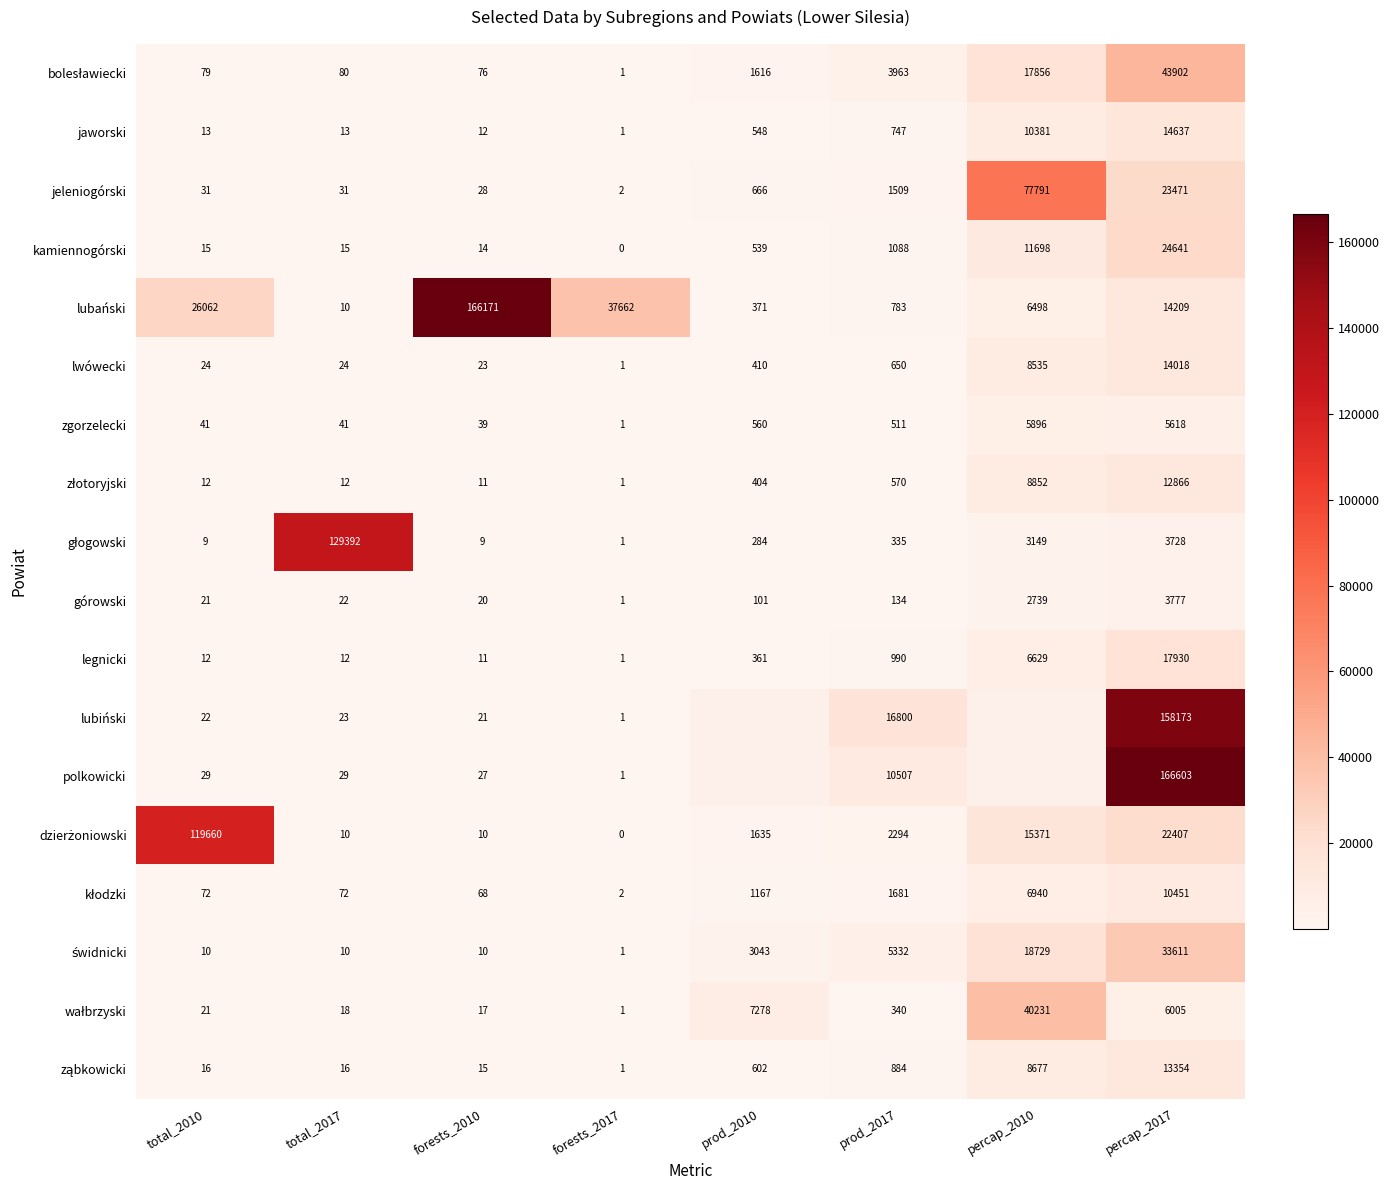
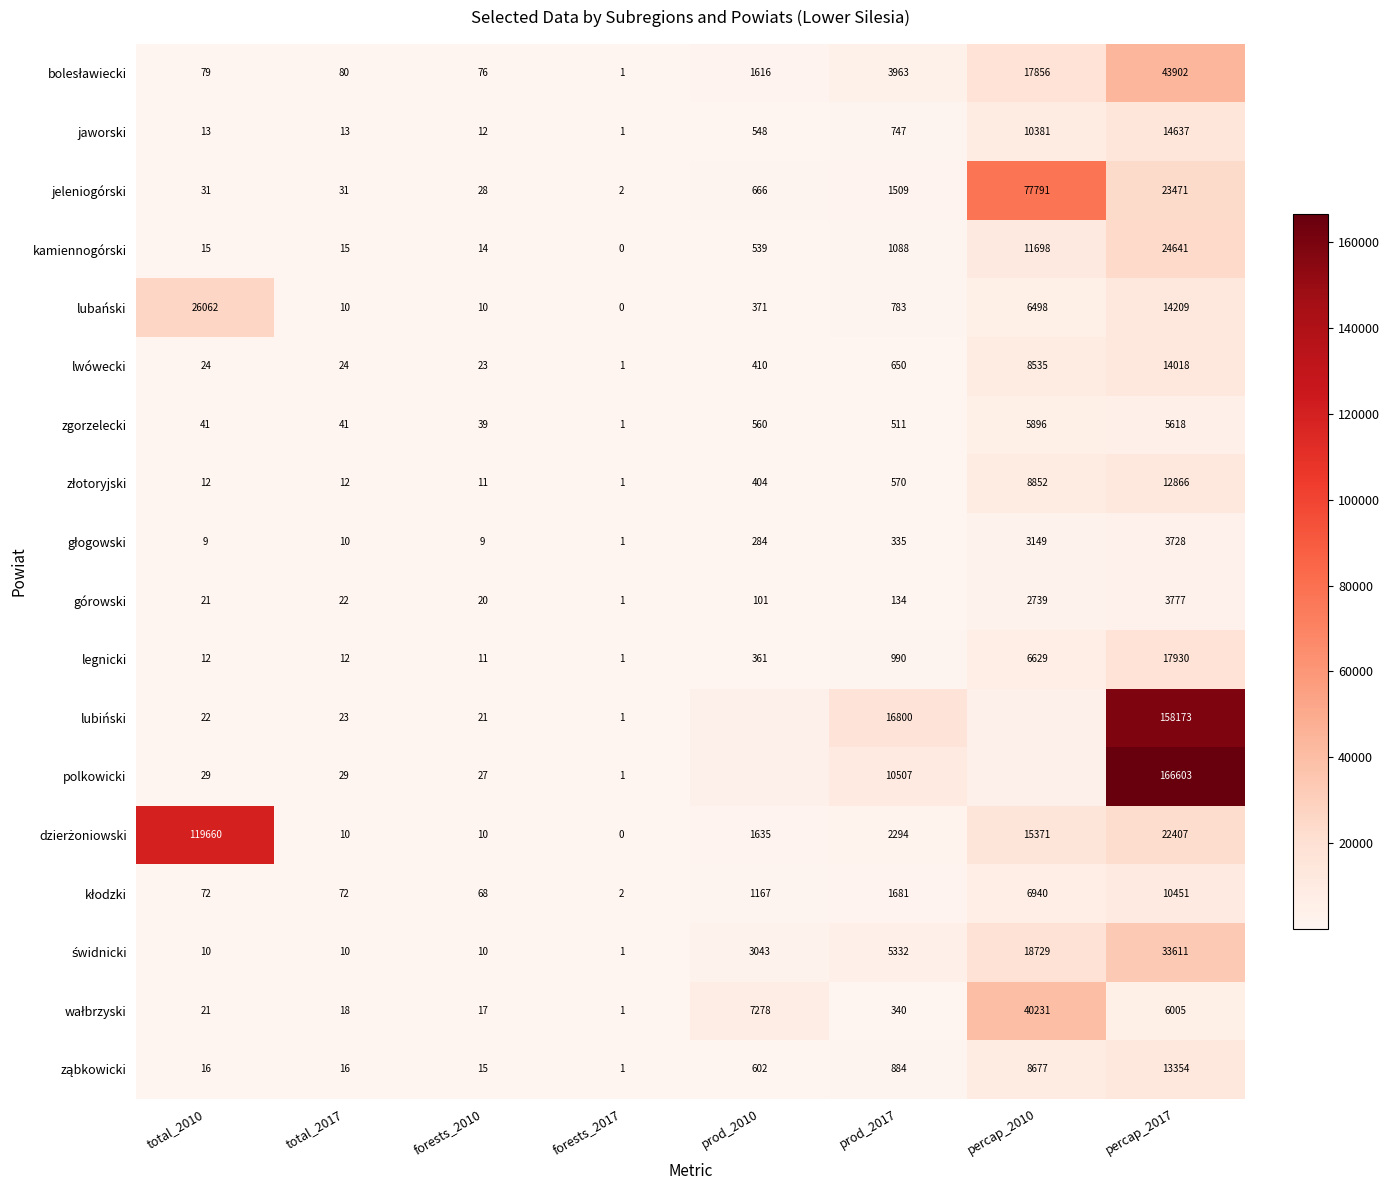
  {
    "bolesławiecki": {
      "total_2010": 79,
      "total_2017": 80,
      "forests_2010": 76,
      "forests_2017": 1,
      "prod_2010": 1616,
      "prod_2017": 3963,
      "percap_2010": 17856,
      "percap_2017": 43902
    },
    "jaworski": {
      "total_2010": 13,
      "total_2017": 13,
      "forests_2010": 12,
      "forests_2017": 1,
      "prod_2010": 548,
      "prod_2017": 747,
      "percap_2010": 10381,
      "percap_2017": 14637
    },
    "jeleniogórski": {
      "total_2010": 31,
      "total_2017": 31,
      "forests_2010": 28,
      "forests_2017": 2,
      "prod_2010": 666,
      "prod_2017": 1509,
      "percap_2010": 77791,
      "percap_2017": 23471
    },
    "kamiennogórski": {
      "total_2010": 15,
      "total_2017": 15,
      "forests_2010": 14,
      "forests_2017": 0,
      "prod_2010": 539,
      "prod_2017": 1088,
      "percap_2010": 11698,
      "percap_2017": 24641
    },
    "lubański": {
      "total_2010": 26062,
      "total_2017": 10,
-     "forests_2010": 166171,
-     "forests_2017": 37662,
+     "forests_2010": 10,
+     "forests_2017": 0,
      "prod_2010": 371,
      "prod_2017": 783,
      "percap_2010": 6498,
      "percap_2017": 14209
    },
    "lwówecki": {
      "total_2010": 24,
      "total_2017": 24,
      "forests_2010": 23,
      "forests_2017": 1,
      "prod_2010": 410,
      "prod_2017": 650,
      "percap_2010": 8535,
      "percap_2017": 14018
    },
    "zgorzelecki": {
      "total_2010": 41,
      "total_2017": 41,
      "forests_2010": 39,
      "forests_2017": 1,
      "prod_2010": 560,
      "prod_2017": 511,
      "percap_2010": 5896,
      "percap_2017": 5618
    },
    "złotoryjski": {
      "total_2010": 12,
      "total_2017": 12,
      "forests_2010": 11,
      "forests_2017": 1,
      "prod_2010": 404,
      "prod_2017": 570,
      "percap_2010": 8852,
      "percap_2017": 12866
    },
    "głogowski": {
      "total_2010": 9,
-     "total_2017": 129392,
+     "total_2017": 10,
      "forests_2010": 9,
      "forests_2017": 1,
      "prod_2010": 284,
      "prod_2017": 335,
      "percap_2010": 3149,
      "percap_2017": 3728
    },
    "górowski": {
      "total_2010": 21,
      "total_2017": 22,
      "forests_2010": 20,
      "forests_2017": 1,
      "prod_2010": 101,
      "prod_2017": 134,
      "percap_2010": 2739,
      "percap_2017": 3777
    },
    "legnicki": {
      "total_2010": 12,
      "total_2017": 12,
      "forests_2010": 11,
      "forests_2017": 1,
      "prod_2010": 361,
      "prod_2017": 990,
      "percap_2010": 6629,
      "percap_2017": 17930
    },
    "lubiński": {
      "total_2010": 22,
      "total_2017": 23,
      "forests_2010": 21,
      "forests_2017": 1,
      "prod_2017": 16800,
      "percap_2017": 158173
    },
    "polkowicki": {
      "total_2010": 29,
      "total_2017": 29,
      "forests_2010": 27,
      "forests_2017": 1,
      "prod_2017": 10507,
      "percap_2017": 166603
    },
    "dzierżoniowski": {
      "total_2010": 119660,
      "total_2017": 10,
      "forests_2010": 10,
      "forests_2017": 0,
      "prod_2010": 1635,
      "prod_2017": 2294,
      "percap_2010": 15371,
      "percap_2017": 22407
    },
    "kłodzki": {
      "total_2010": 72,
      "total_2017": 72,
      "forests_2010": 68,
      "forests_2017": 2,
      "prod_2010": 1167,
      "prod_2017": 1681,
      "percap_2010": 6940,
      "percap_2017": 10451
    },
    "świdnicki": {
      "total_2010": 10,
      "total_2017": 10,
      "forests_2010": 10,
      "forests_2017": 1,
      "prod_2010": 3043,
      "prod_2017": 5332,
      "percap_2010": 18729,
      "percap_2017": 33611
    },
    "wałbrzyski": {
      "total_2010": 21,
      "total_2017": 18,
      "forests_2010": 17,
      "forests_2017": 1,
      "prod_2010": 7278,
      "prod_2017": 340,
      "percap_2010": 40231,
      "percap_2017": 6005
    },
    "ząbkowicki": {
      "total_2010": 16,
      "total_2017": 16,
      "forests_2010": 15,
      "forests_2017": 1,
      "prod_2010": 602,
      "prod_2017": 884,
      "percap_2010": 8677,
      "percap_2017": 13354
    }
  }
